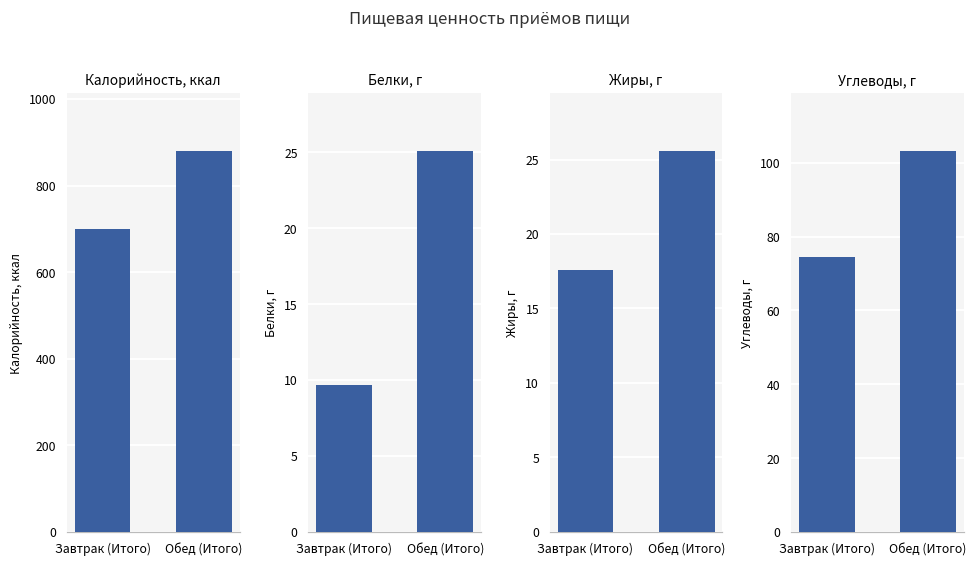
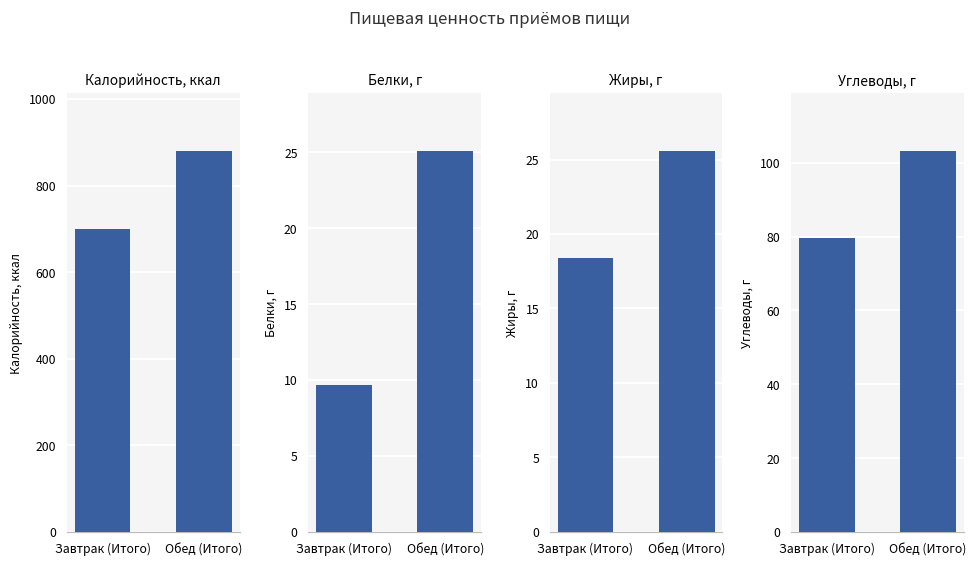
  {
    "Калорийность, ккал": {
      "Завтрак (Итого)": 700,
      "Обед (Итого)": 880
    },
    "Белки, г": {
      "Завтрак (Итого)": 9.7,
      "Обед (Итого)": 25.1
    },
    "Жиры, г": {
-     "Завтрак (Итого)": 17.6,
+     "Завтрак (Итого)": 18.4,
      "Обед (Итого)": 25.6
    },
    "Углеводы, г": {
-     "Завтрак (Итого)": 75,
+     "Завтрак (Итого)": 80,
      "Обед (Итого)": 103
    }
  }
